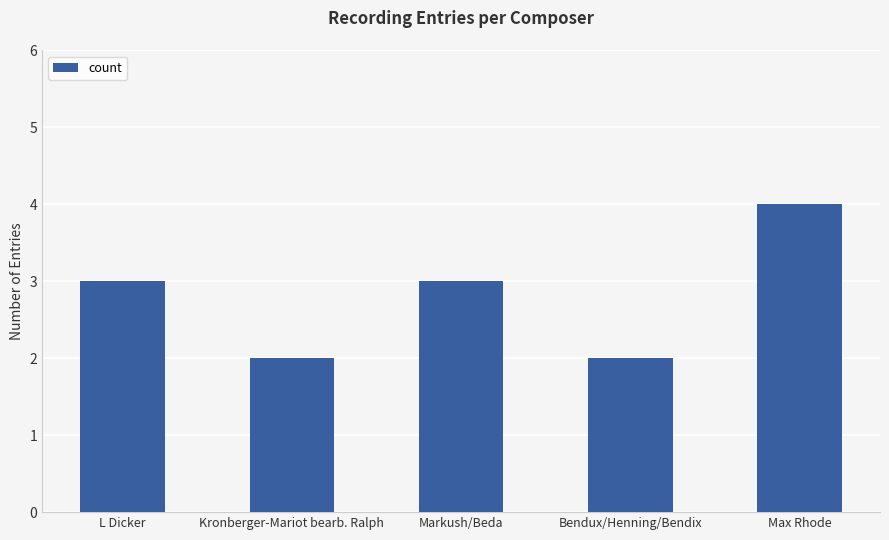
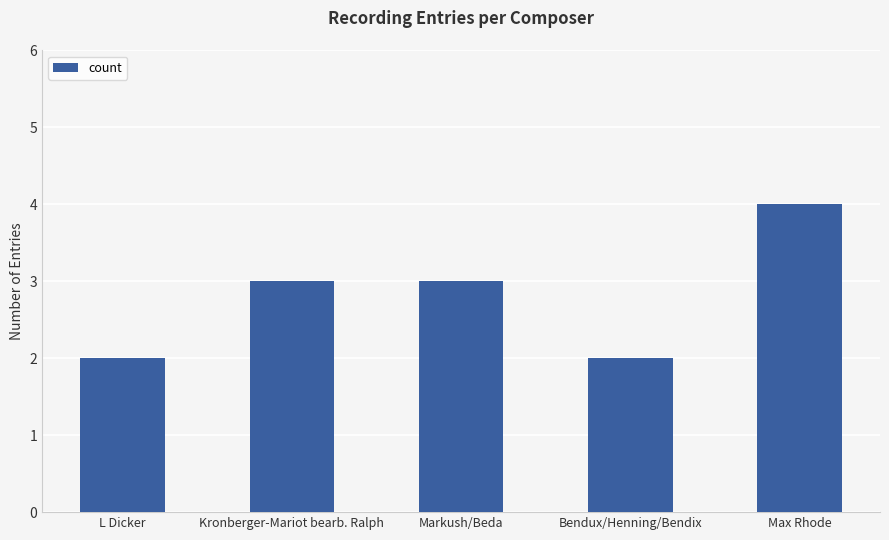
  {
-   "L Dicker": 3,
-   "Kronberger-Mariot bearb. Ralph": 2,
+   "L Dicker": 2,
+   "Kronberger-Mariot bearb. Ralph": 3,
    "Markush/Beda": 3,
    "Bendux/Henning/Bendix": 2,
    "Max Rhode": 4
  }
